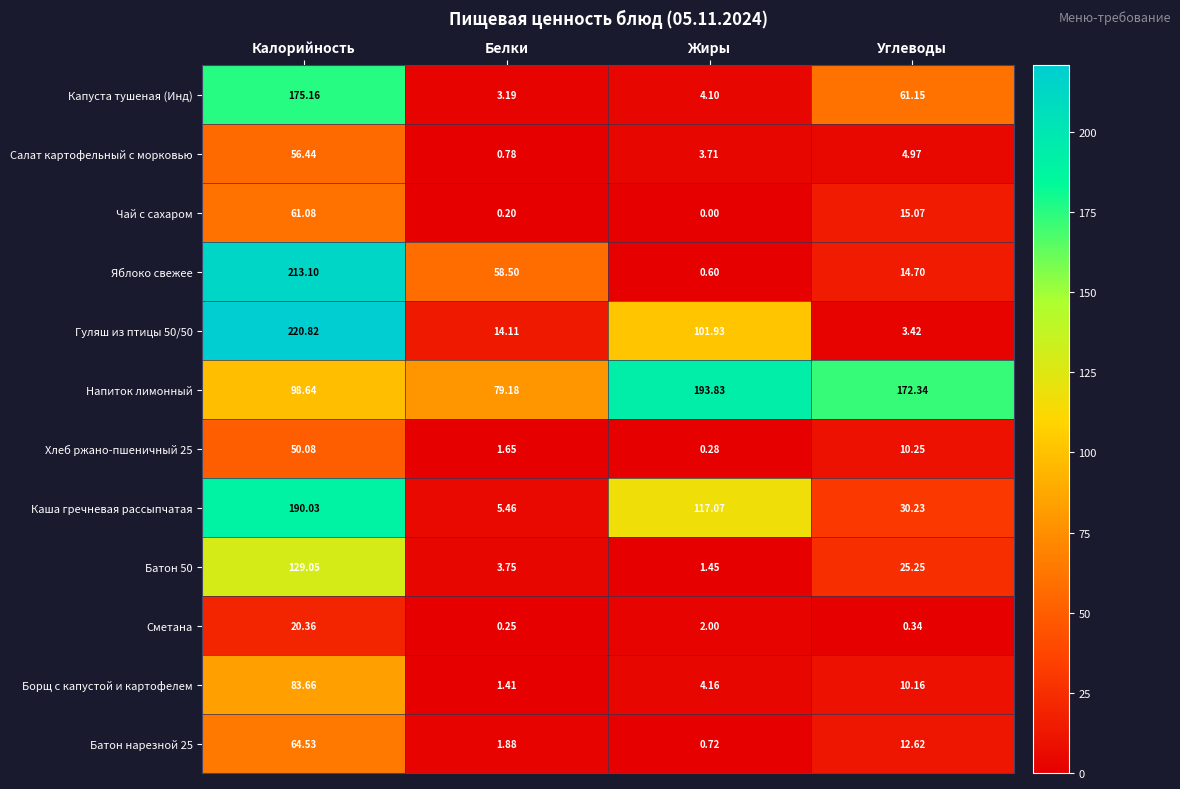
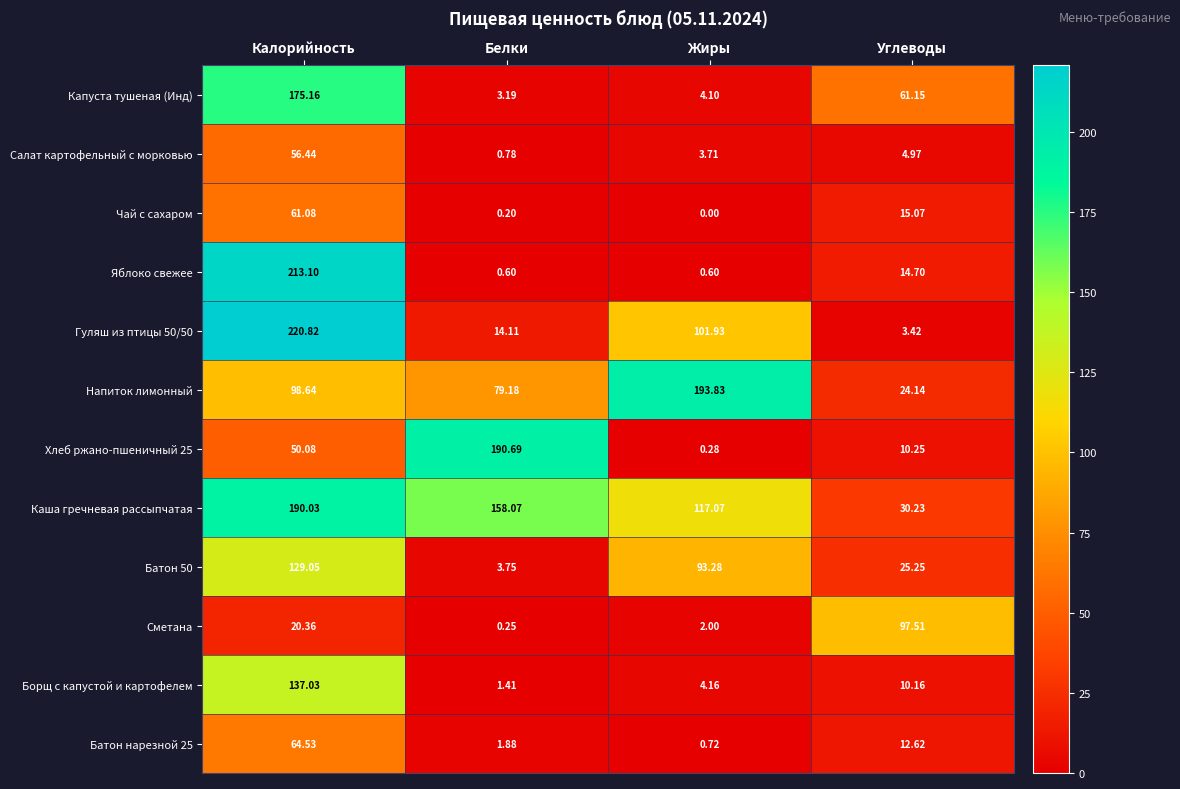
  {
    "Капуста тушеная (Инд)": {
      "Калорийность": 175.16,
      "Белки": 3.19,
      "Жиры": 4.10,
      "Углеводы": 61.15
    },
    "Салат картофельный с морковью": {
      "Калорийность": 56.44,
      "Белки": 0.78,
      "Жиры": 3.71,
      "Углеводы": 4.97
    },
    "Чай с сахаром": {
      "Калорийность": 61.08,
      "Белки": 0.20,
      "Жиры": 0.00,
      "Углеводы": 15.07
    },
    "Яблоко свежее": {
      "Калорийность": 213.10,
-     "Белки": 58.50,
+     "Белки": 0.60,
      "Жиры": 0.60,
      "Углеводы": 14.70
    },
    "Гуляш из птицы 50/50": {
      "Калорийность": 220.82,
      "Белки": 14.11,
      "Жиры": 101.93,
      "Углеводы": 3.42
    },
    "Напиток лимонный": {
      "Калорийность": 98.64,
      "Белки": 79.18,
      "Жиры": 193.83,
-     "Углеводы": 172.34
+     "Углеводы": 24.14
    },
    "Хлеб ржано-пшеничный 25": {
      "Калорийность": 50.08,
-     "Белки": 1.65,
+     "Белки": 190.69,
      "Жиры": 0.28,
      "Углеводы": 10.25
    },
    "Каша гречневая рассыпчатая": {
      "Калорийность": 190.03,
-     "Белки": 5.46,
+     "Белки": 158.07,
      "Жиры": 117.07,
      "Углеводы": 30.23
    },
    "Батон 50": {
      "Калорийность": 129.05,
      "Белки": 3.75,
-     "Жиры": 1.45,
+     "Жиры": 93.28,
      "Углеводы": 25.25
    },
    "Сметана": {
      "Калорийность": 20.36,
      "Белки": 0.25,
      "Жиры": 2.00,
-     "Углеводы": 0.34
+     "Углеводы": 97.51
    },
    "Борщ с капустой и картофелем": {
-     "Калорийность": 83.66,
+     "Калорийность": 137.03,
      "Белки": 1.41,
      "Жиры": 4.16,
      "Углеводы": 10.16
    },
    "Батон нарезной 25": {
      "Калорийность": 64.53,
      "Белки": 1.88,
      "Жиры": 0.72,
      "Углеводы": 12.62
    }
  }
